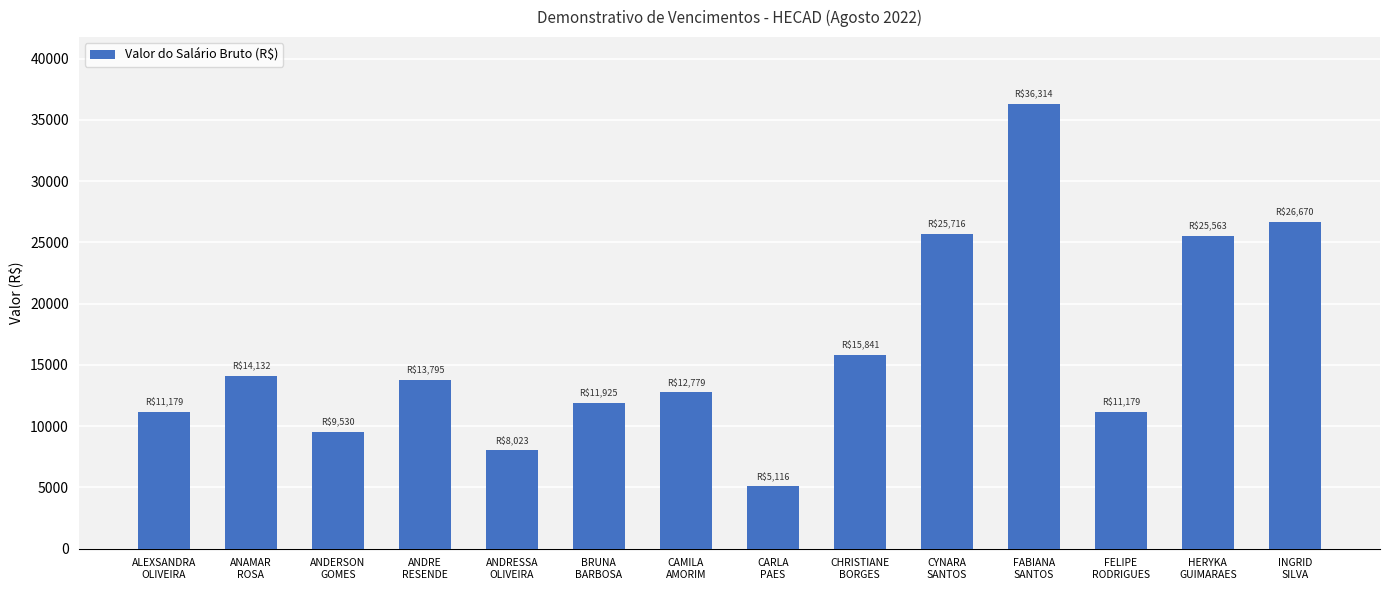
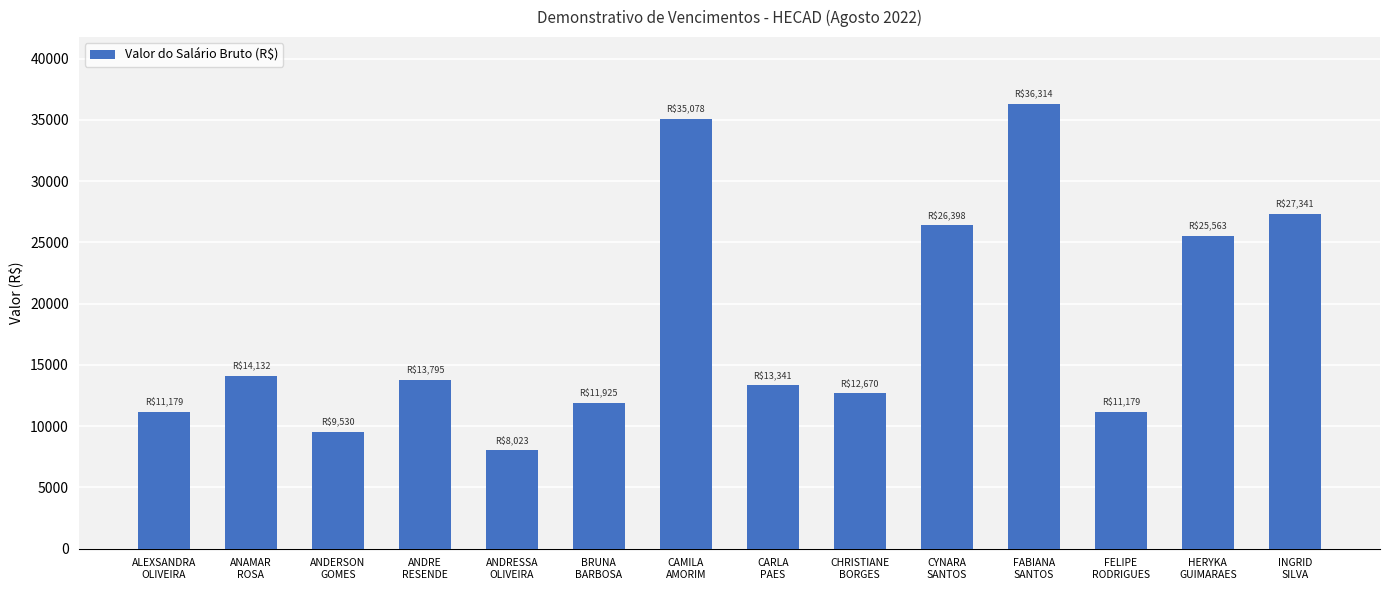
  {
    "ALEXSANDRA OLIVEIRA": "$11,179",
    "ANAMAR ROSA": "$14,132",
    "ANDERSON GOMES": "$9,530",
    "ANDRE RESENDE": "$13,795",
    "ANDRESSA OLIVEIRA": "$8,023",
    "BRUNA BARBOSA": "$11,925",
-   "CAMILA AMORIM": "$12,779",
-   "CARLA PAES": "$5,116",
-   "CHRISTIANE BORGES": "$15,841",
-   "CYNARA SANTOS": "$25,716",
+   "CAMILA AMORIM": "$35,078",
+   "CARLA PAES": "$13,341",
+   "CHRISTIANE BORGES": "$12,670",
+   "CYNARA SANTOS": "$26,398",
    "FABIANA SANTOS": "$36,314",
    "FELIPE RODRIGUES": "$11,179",
    "HERYKA GUIMARAES": "$25,563",
-   "INGRID SILVA": "$26,670"
+   "INGRID SILVA": "$27,341"
  }
